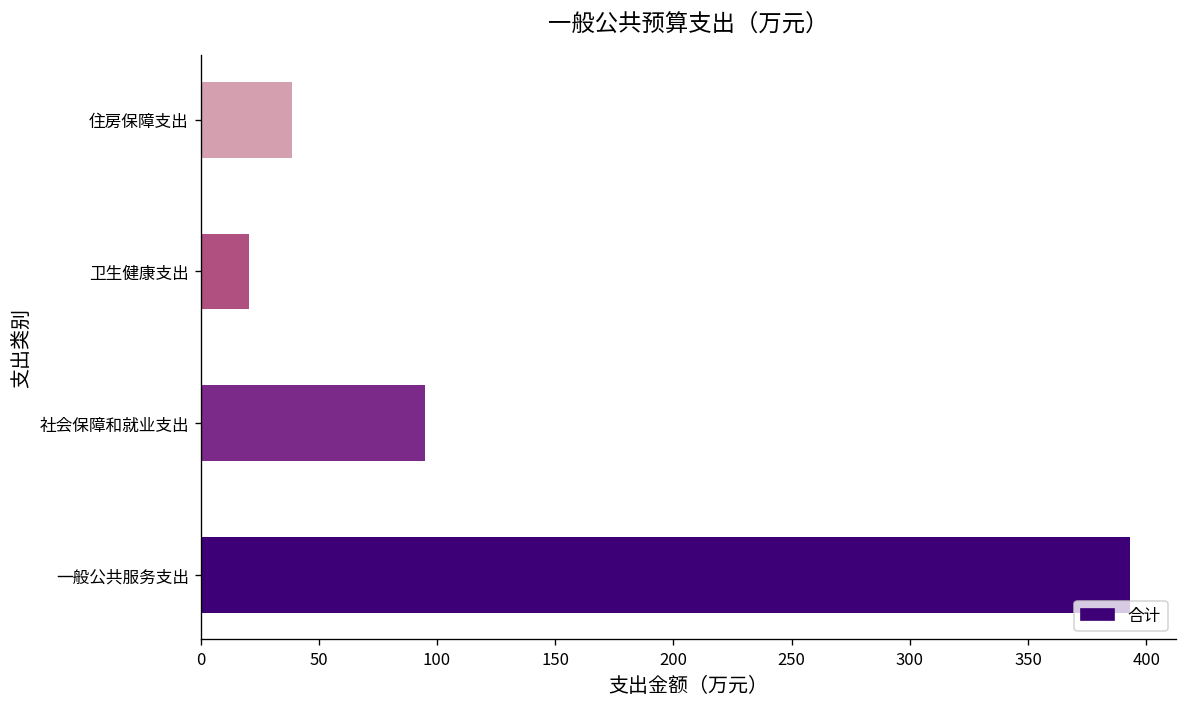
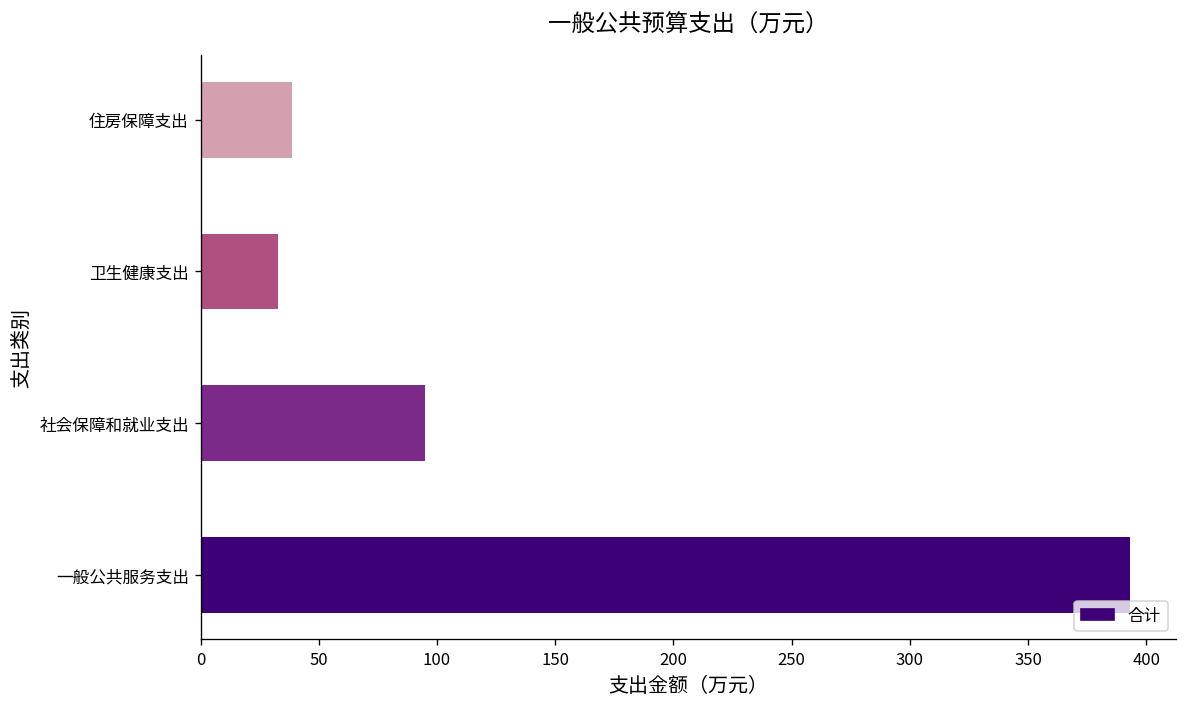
  {
    "住房保障支出": 39,
-   "卫生健康支出": 21,
+   "卫生健康支出": 33,
    "社会保障和就业支出": 95,
    "一般公共服务支出": 393
  }
